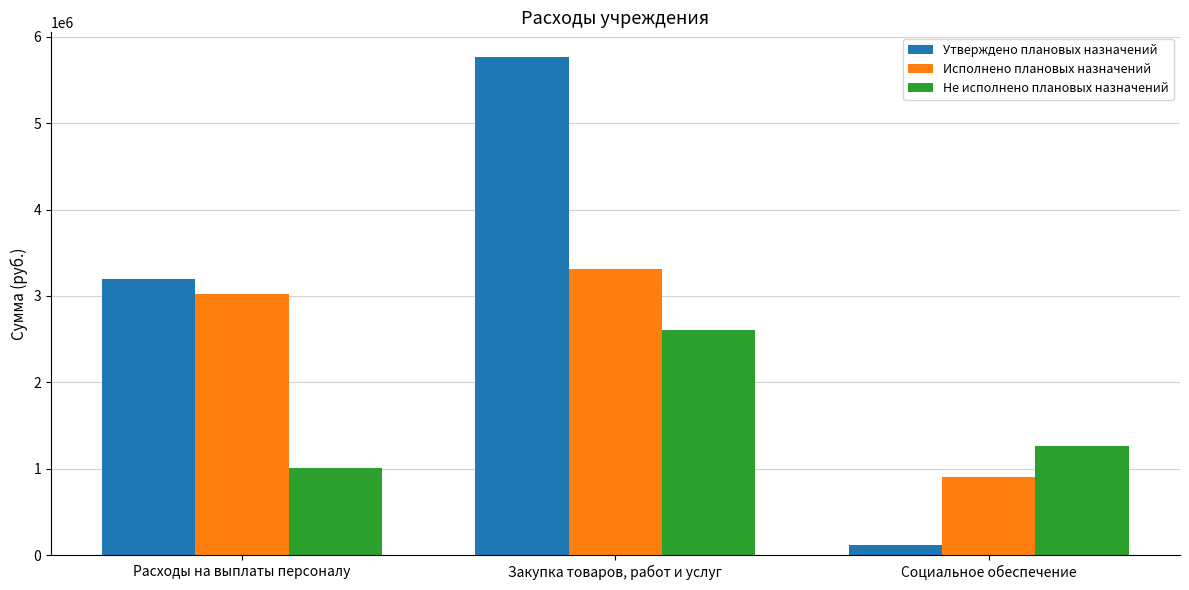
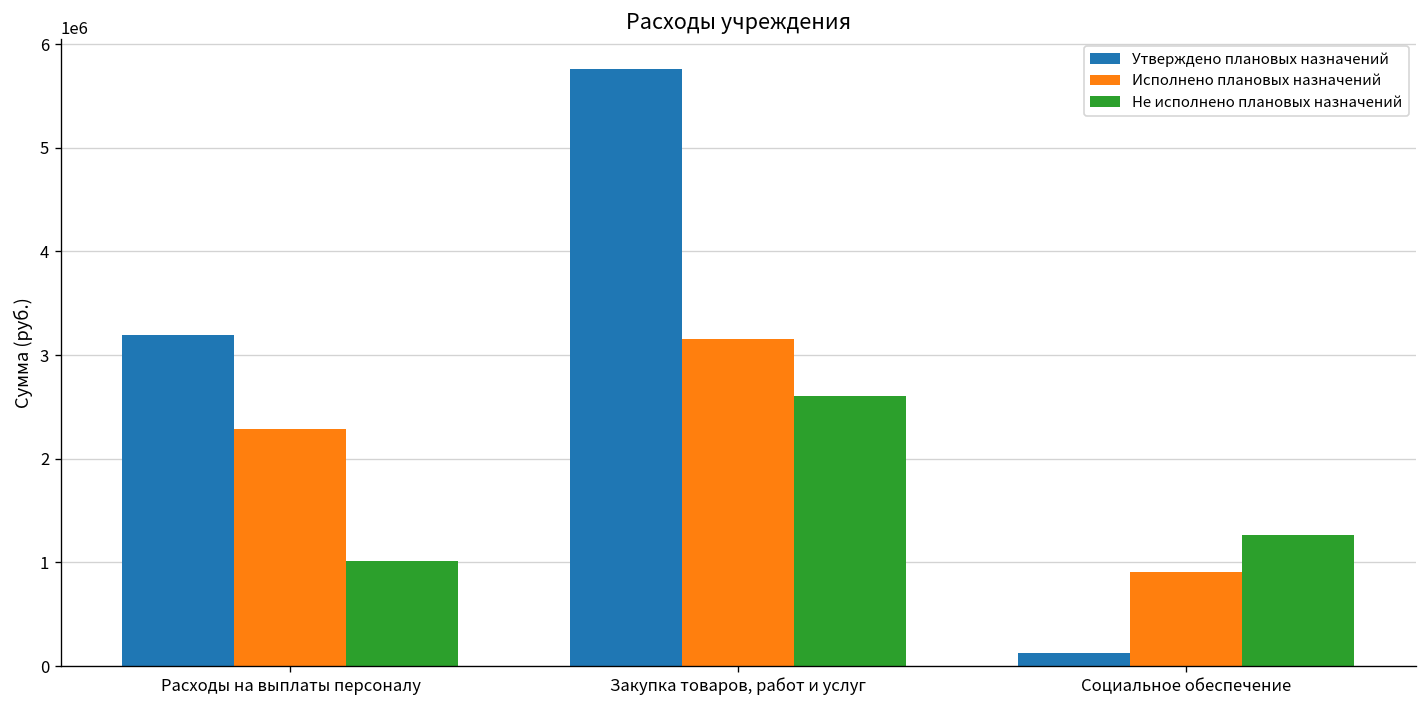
  {
    "Утверждено плановых назначений": {
      "Расходы на выплаты персоналу": 3200000,
      "Закупка товаров, работ и услуг": 5800000,
      "Социальное обеспечение": 100000
    },
    "Исполнено плановых назначений": {
-     "Расходы на выплаты персоналу": 3000000,
-     "Закупка товаров, работ и услуг": 3300000,
+     "Расходы на выплаты персоналу": 2300000,
+     "Закупка товаров, работ и услуг": 3200000,
      "Социальное обеспечение": 900000
    },
    "Не исполнено плановых назначений": {
      "Расходы на выплаты персоналу": 1000000,
      "Закупка товаров, работ и услуг": 2600000,
      "Социальное обеспечение": 1300000
    }
  }
